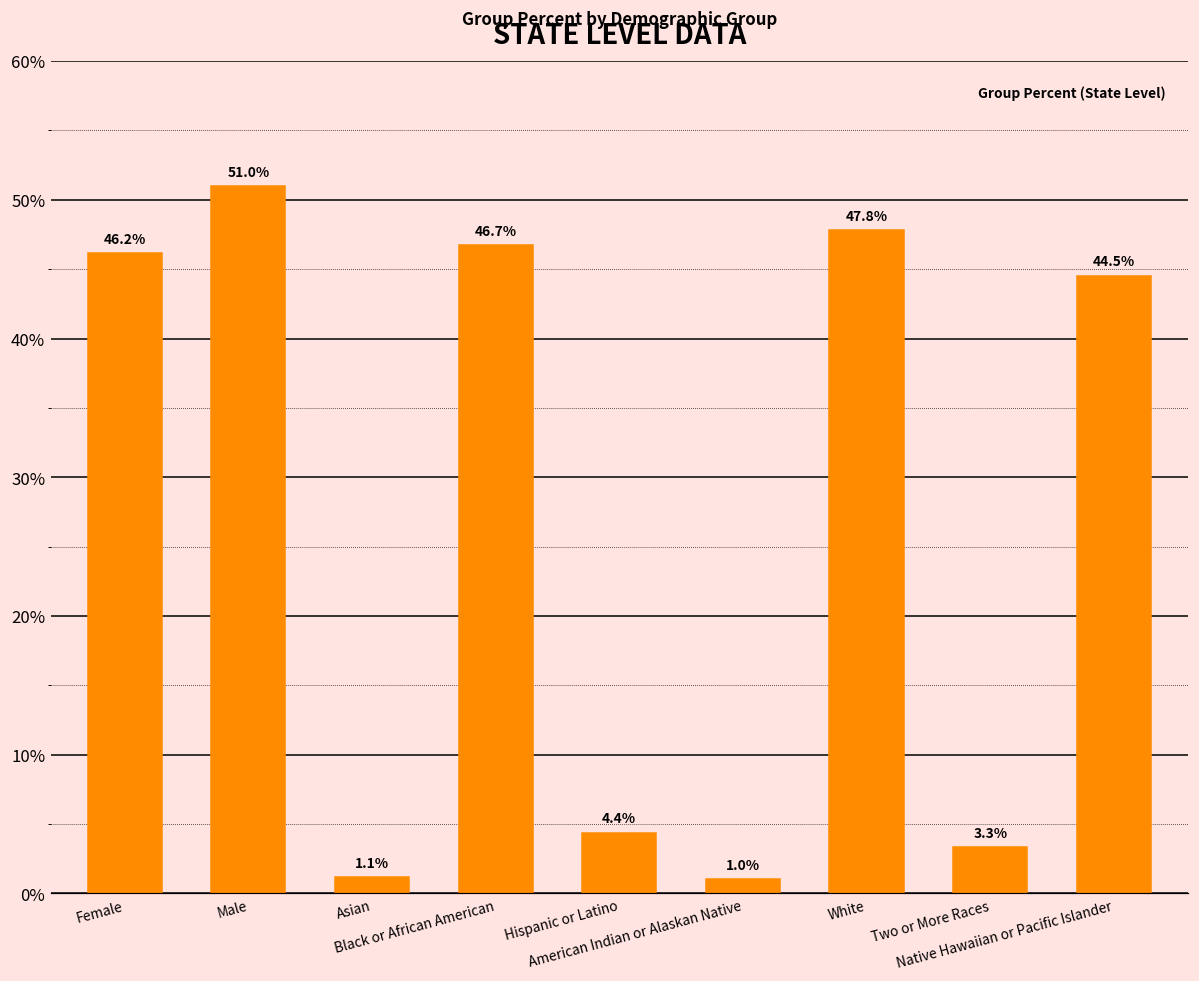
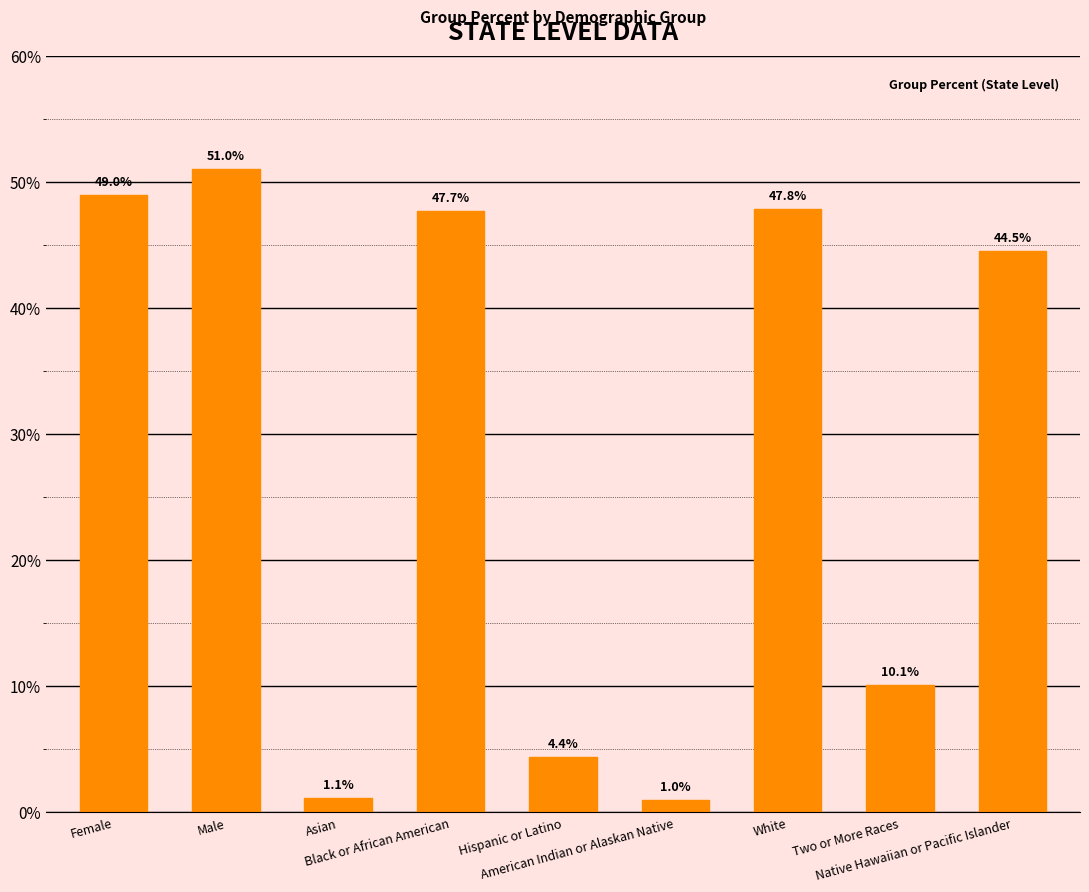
  {
-   "Female": "46.2%",
+   "Female": "49.0%",
    "Male": "51.0%",
    "Asian": "1.1%",
-   "Black or African American": "46.7%",
+   "Black or African American": "47.7%",
    "Hispanic or Latino": "4.4%",
    "American Indian or Alaskan Native": "1.0%",
    "White": "47.8%",
-   "Two or More Races": "3.3%",
+   "Two or More Races": "10.1%",
    "Native Hawaiian or Pacific Islander": "44.5%"
  }
